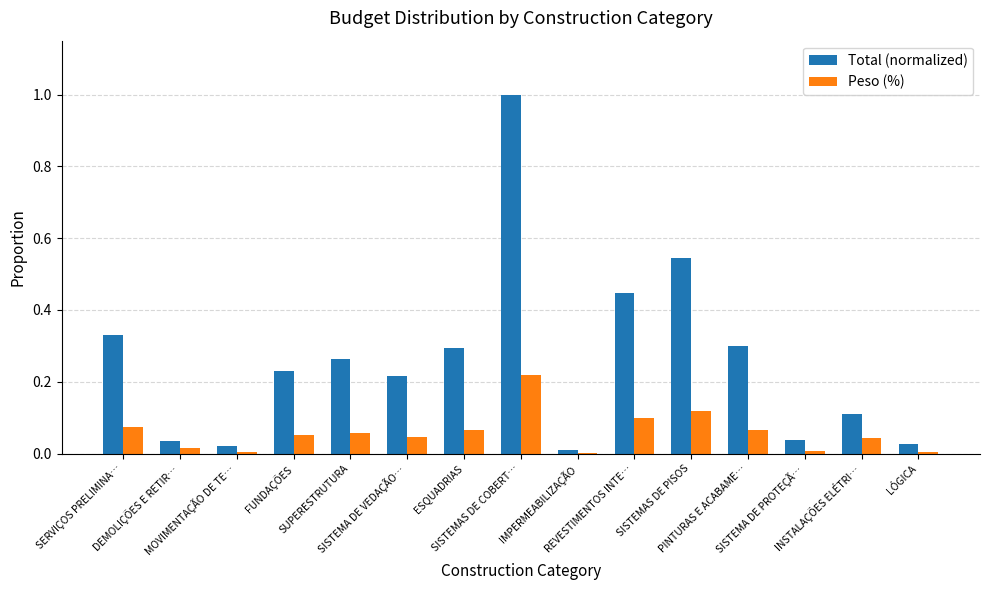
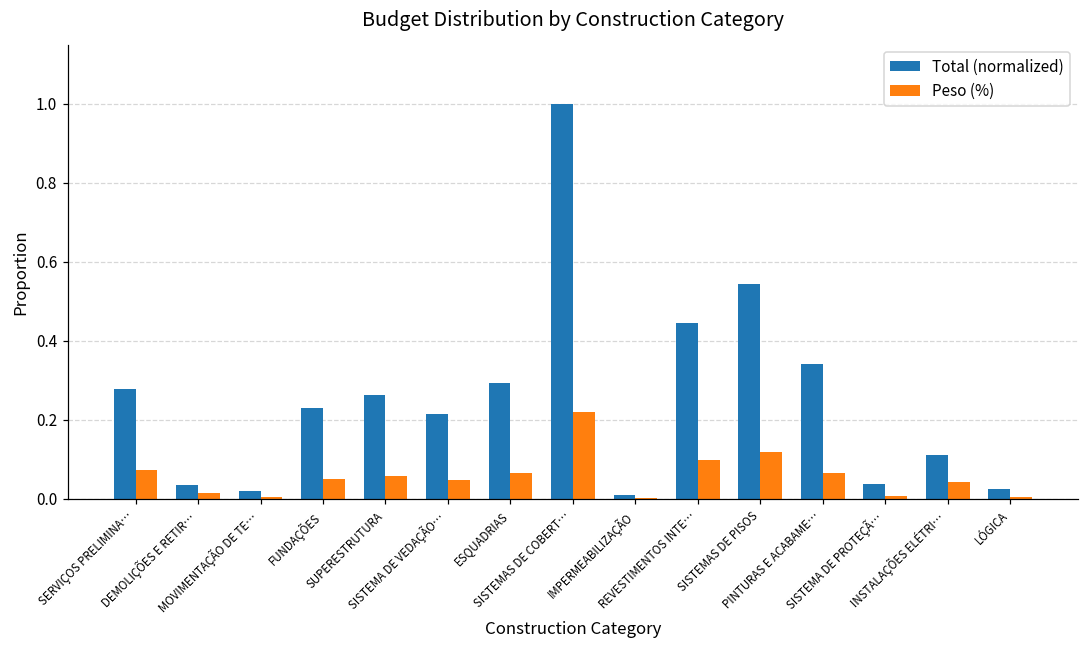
  {
    "Total (normalized)": {
-     "SERVIÇOS PRELIMINA…": 0.33,
+     "SERVIÇOS PRELIMINA…": 0.28,
      "DEMOLIÇÕES E RETIR…": 0.04,
      "MOVIMENTAÇÃO DE TE…": 0.02,
      "FUNDAÇÕES": 0.23,
      "SUPERESTRUTURA": 0.26,
      "SISTEMA DE VEDAÇÃO…": 0.22,
      "ESQUADRIAS": 0.29,
      "SISTEMAS DE COBERT…": 1.00,
      "IMPERMEABILIZAÇÃO": 0.01,
      "REVESTIMENTOS INTE…": 0.45,
      "SISTEMAS DE PISOS": 0.55,
-     "PINTURAS E ACABAME…": 0.30,
+     "PINTURAS E ACABAME…": 0.34,
      "SISTEMA DE PROTEÇÃ…": 0.04,
      "INSTALAÇÕES ELÉTRI…": 0.11,
      "LÓGICA": 0.03
    },
    "Peso (%)": {
      "SERVIÇOS PRELIMINA…": 0.07,
      "DEMOLIÇÕES E RETIR…": 0.02,
      "FUNDAÇÕES": 0.05,
      "SUPERESTRUTURA": 0.06,
      "SISTEMA DE VEDAÇÃO…": 0.05,
      "ESQUADRIAS": 0.06,
      "SISTEMAS DE COBERT…": 0.22,
      "REVESTIMENTOS INTE…": 0.10,
      "SISTEMAS DE PISOS": 0.12,
      "PINTURAS E ACABAME…": 0.07,
      "SISTEMA DE PROTEÇÃ…": 0.01,
      "INSTALAÇÕES ELÉTRI…": 0.04
    }
  }
